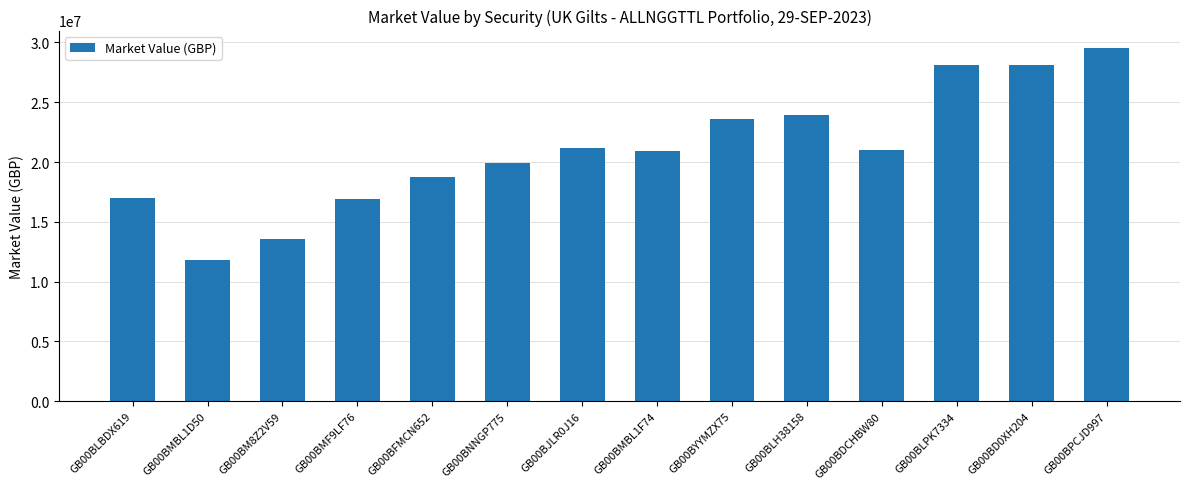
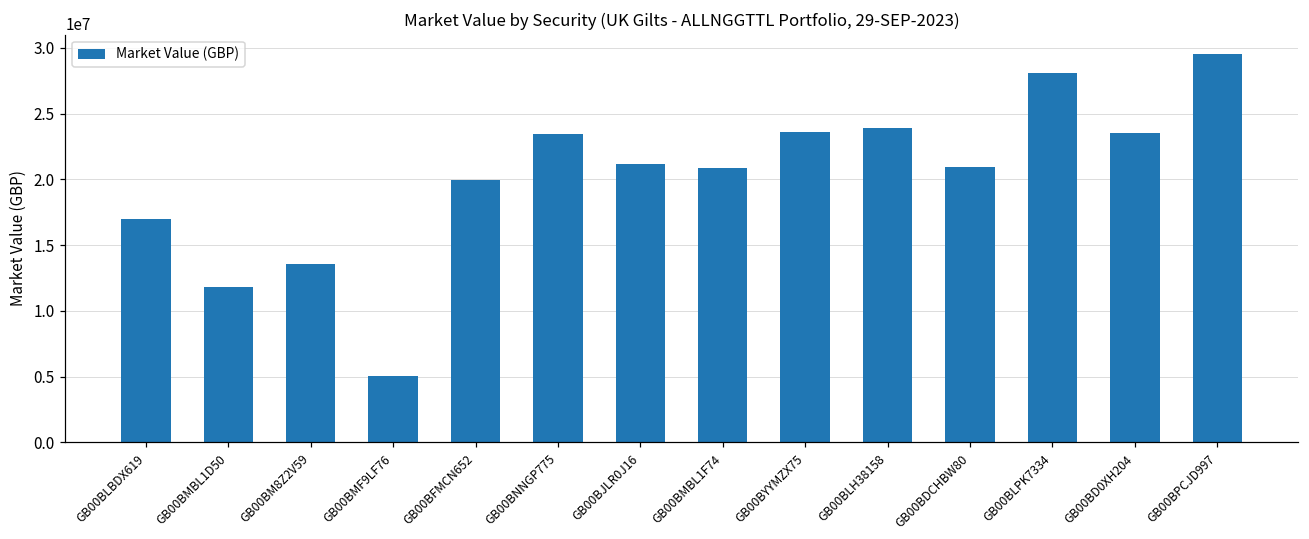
  {
    "GB00BLBDX619": 17000000,
    "GB00BMBL1D50": 11800000,
    "GB00BM8Z2V59": 13500000,
-   "GB00BMF9LF76": 16900000,
-   "GB00BFMCN652": 18800000,
-   "GB00BNNGP775": 19900000,
+   "GB00BMF9LF76": 5100000,
+   "GB00BFMCN652": 20000000,
+   "GB00BNNGP775": 23500000,
    "GB00BJLR0J16": 21200000,
    "GB00BMBL1F74": 20900000,
    "GB00BYYMZX75": 23600000,
    "GB00BLH38158": 23900000,
    "GB00BDCHBW80": 21000000,
    "GB00BLPK7334": 28100000,
-   "GB00BD0XH204": 28100000,
+   "GB00BD0XH204": 23500000,
    "GB00BPCJD997": 29500000
  }
